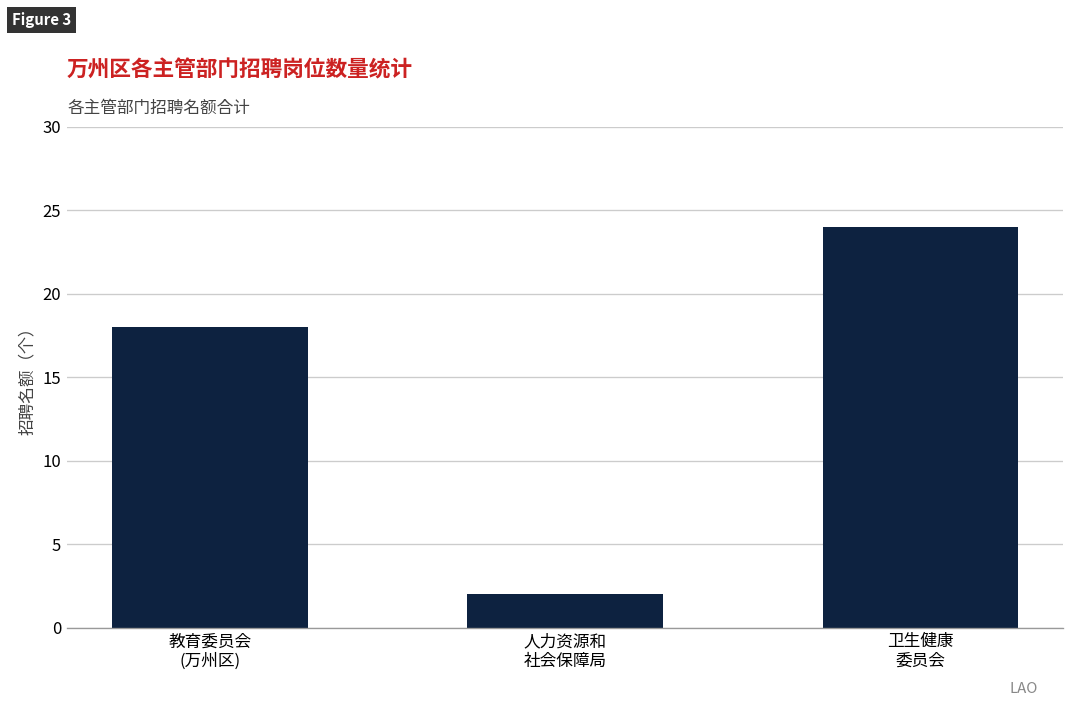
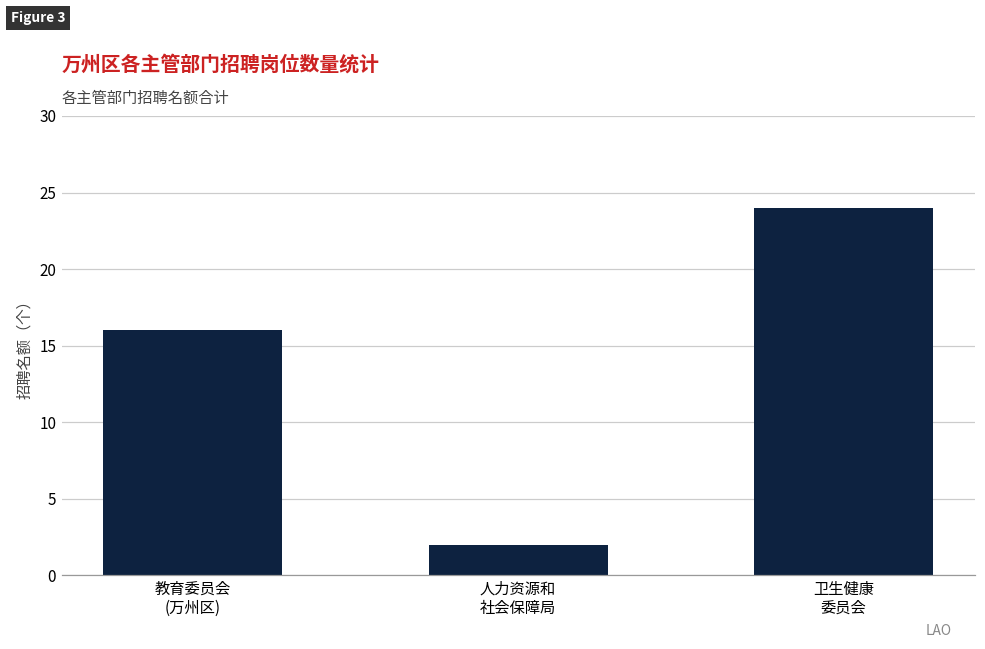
  {
-   "教育委员会 (万州区)": 18,
+   "教育委员会 (万州区)": 16,
    "人力资源和 社会保障局": 2,
    "卫生健康 委员会": 24
  }
